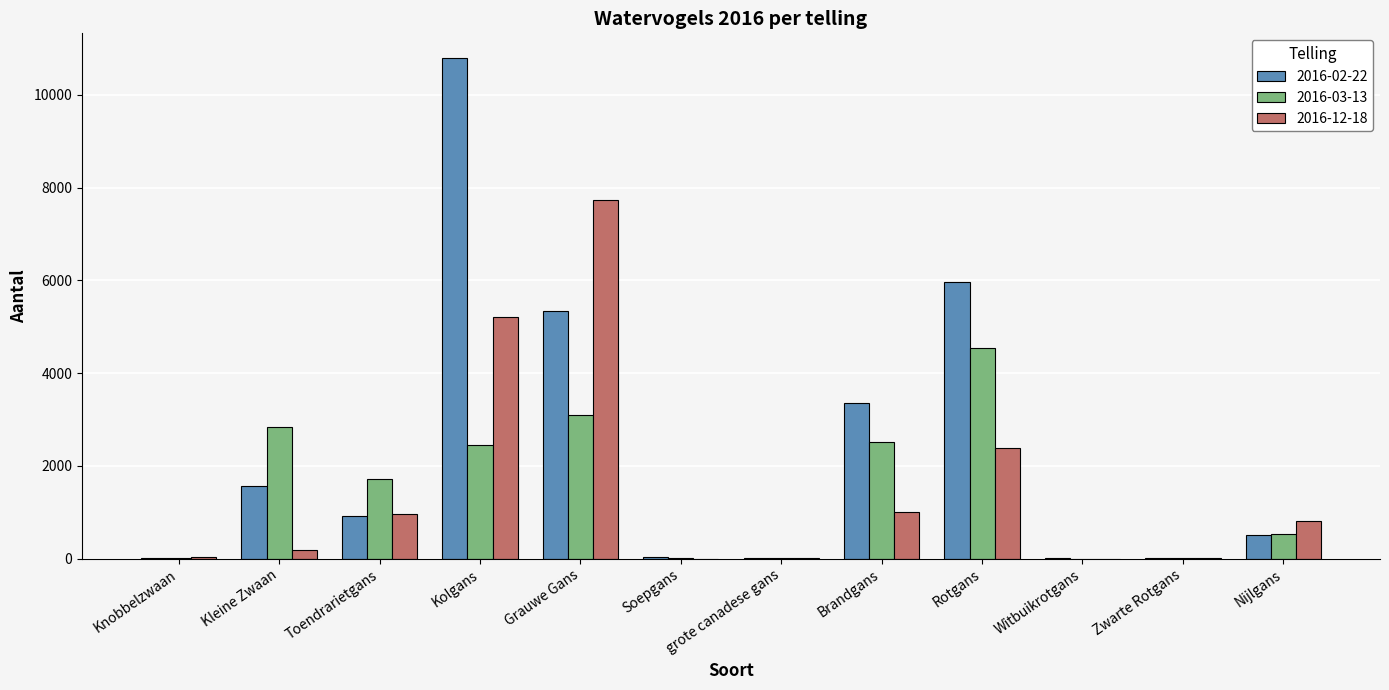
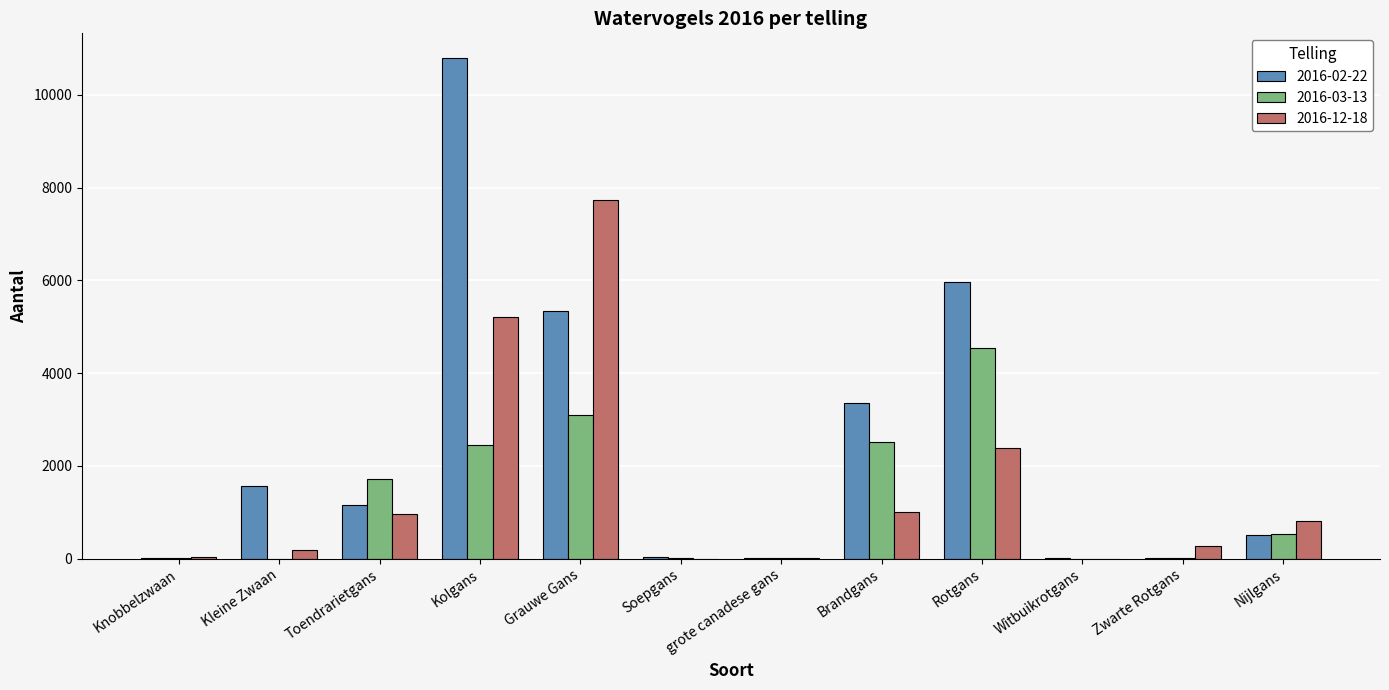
  {
    "2016-02-22": {
      "Kleine Zwaan": 1600,
-     "Toendrarietgans": 900,
+     "Toendrarietgans": 1200,
      "Kolgans": 10800,
      "Grauwe Gans": 5300,
      "Brandgans": 3400,
      "Rotgans": 6000,
      "Nijlgans": 500
    },
    "2016-03-13": {
-     "Kleine Zwaan": 2800,
+     "Kleine Zwaan": 0,
      "Toendrarietgans": 1700,
      "Kolgans": 2500,
      "Grauwe Gans": 3100,
      "Brandgans": 2500,
      "Rotgans": 4600,
      "Witbuikrotgans": 0,
      "Nijlgans": 500
    },
    "2016-12-18": {
      "Kleine Zwaan": 200,
      "Toendrarietgans": 1000,
      "Kolgans": 5200,
      "Grauwe Gans": 7700,
      "Soepgans": 0,
      "Brandgans": 1000,
      "Rotgans": 2400,
      "Witbuikrotgans": 0,
-     "Zwarte Rotgans": 0,
+     "Zwarte Rotgans": 300,
      "Nijlgans": 800
    }
  }
